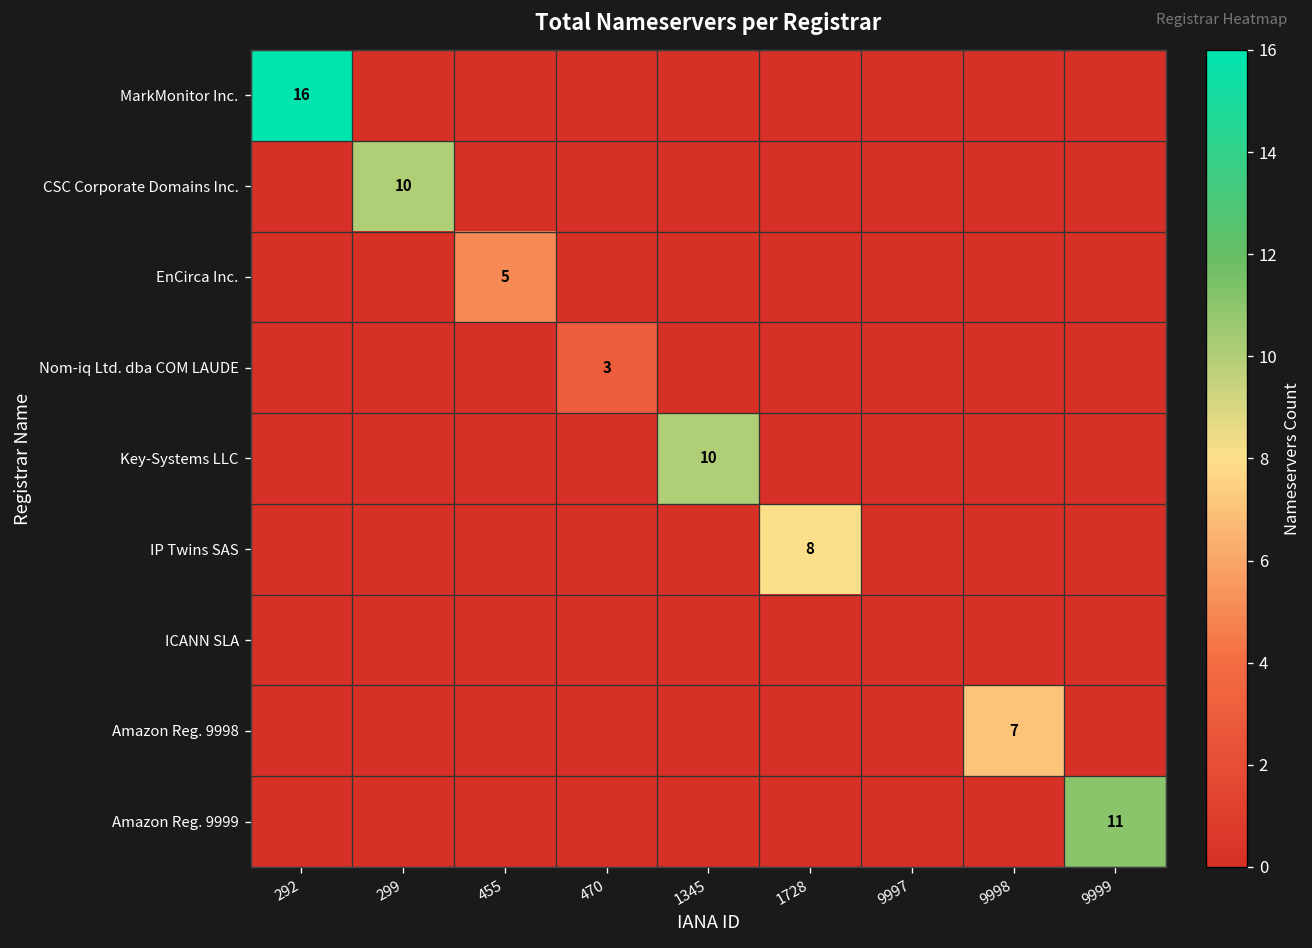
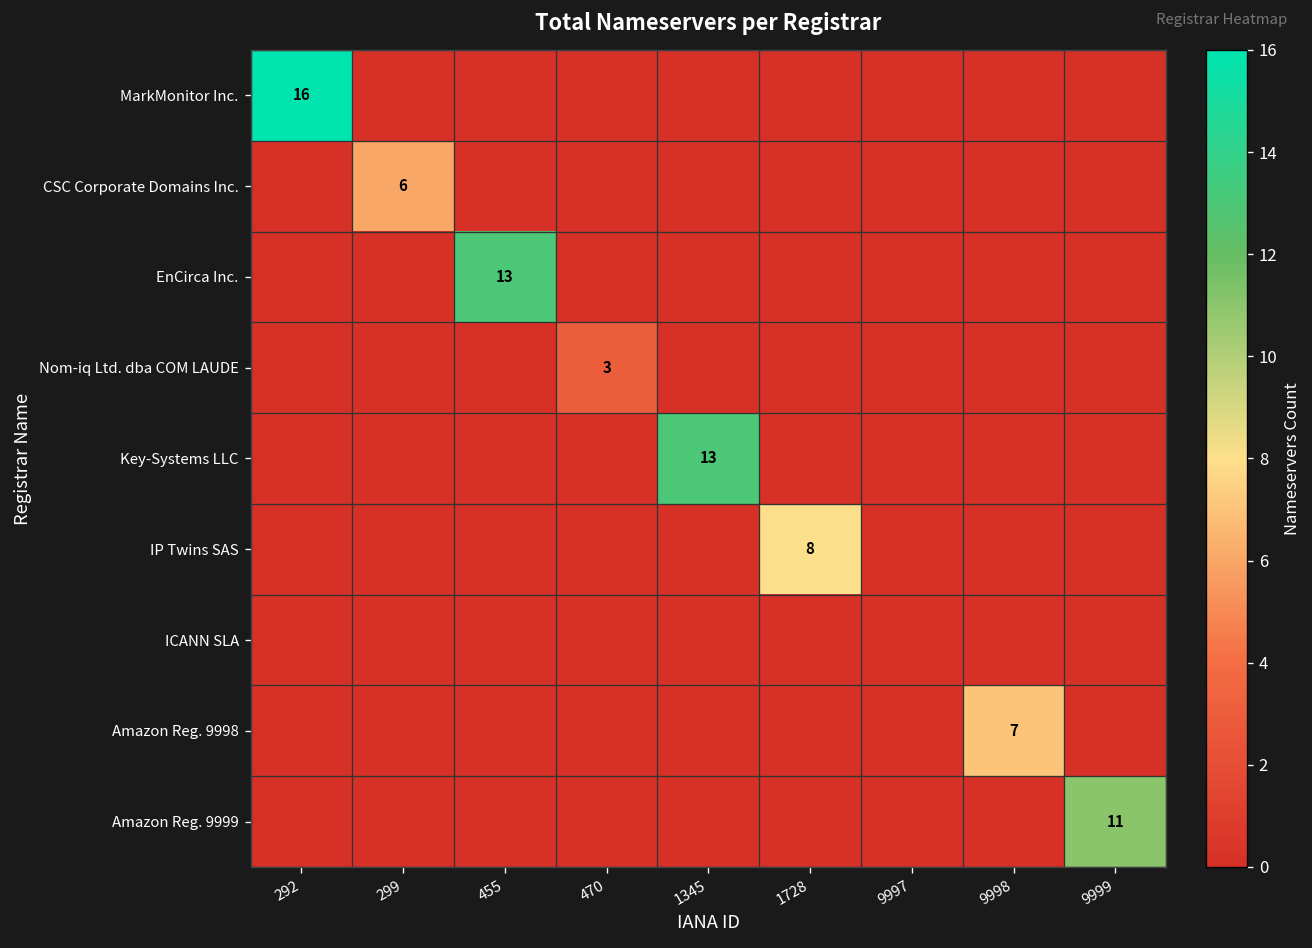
  {
    "MarkMonitor Inc.": {
      "292": 16
    },
    "CSC Corporate Domains Inc.": {
-     "299": 10
+     "299": 6
    },
    "EnCirca Inc.": {
-     "455": 5
+     "455": 13
    },
    "Nom-iq Ltd. dba COM LAUDE": {
      "470": 3
    },
    "Key-Systems LLC": {
-     "1345": 10
+     "1345": 13
    },
    "IP Twins SAS": {
      "1728": 8
    },
    "Amazon Reg. 9998": {
      "9998": 7
    },
    "Amazon Reg. 9999": {
      "9999": 11
    }
  }
